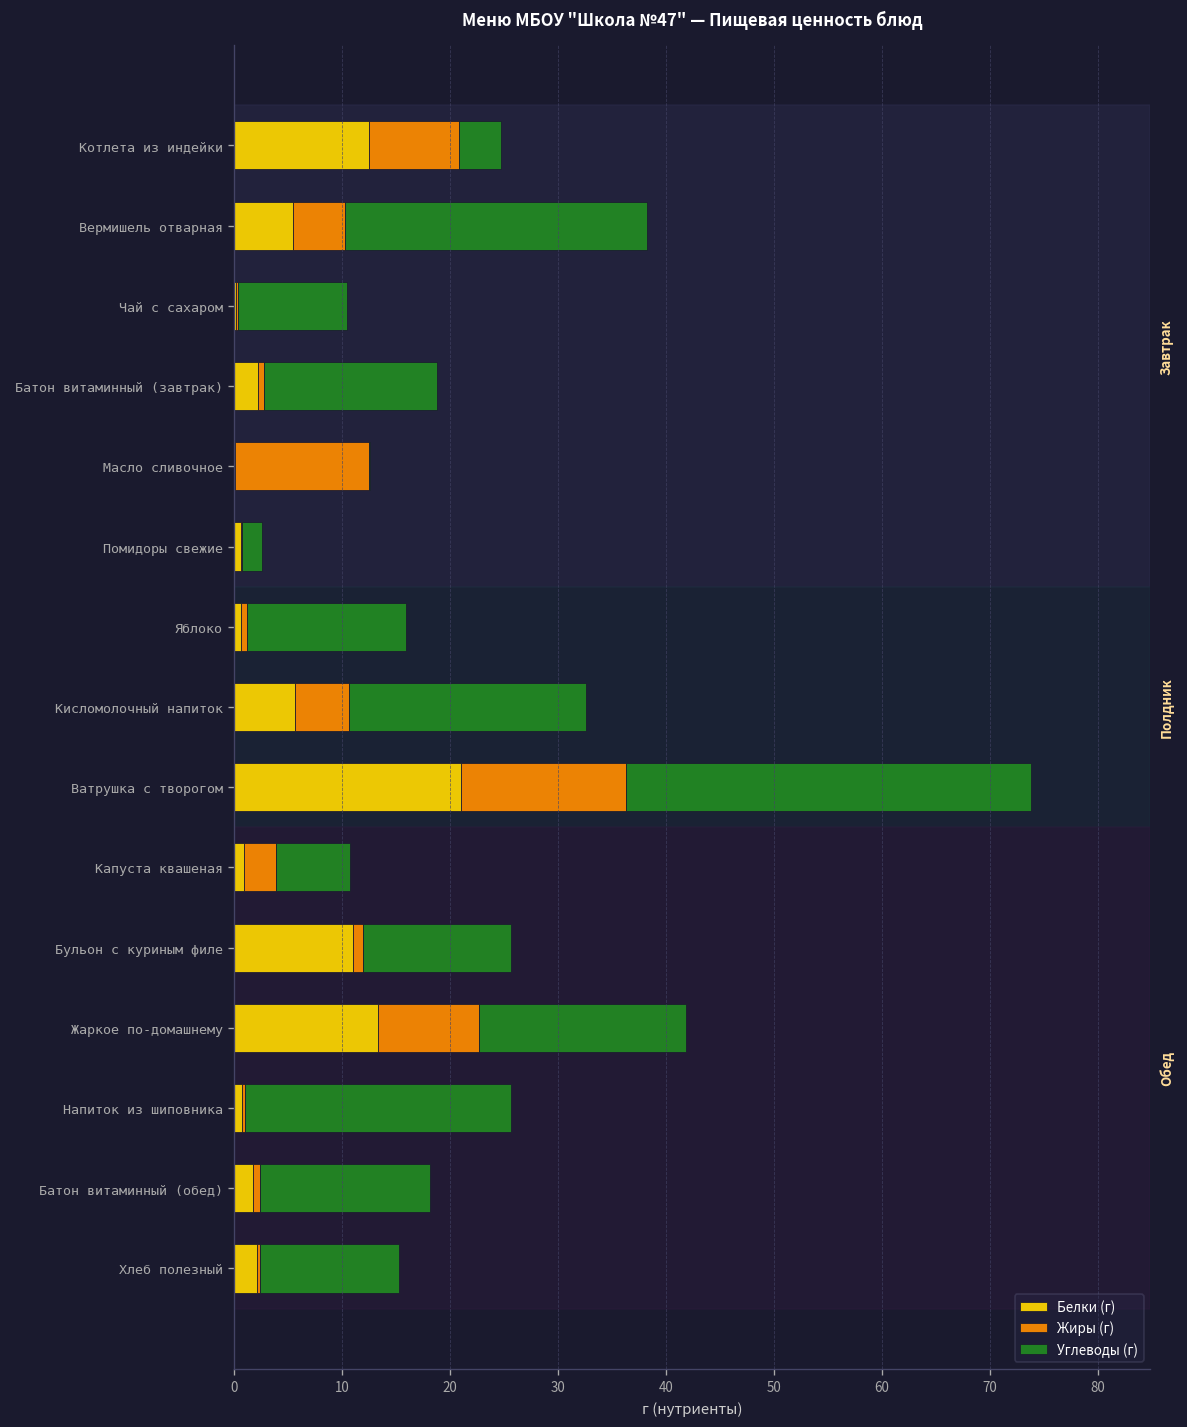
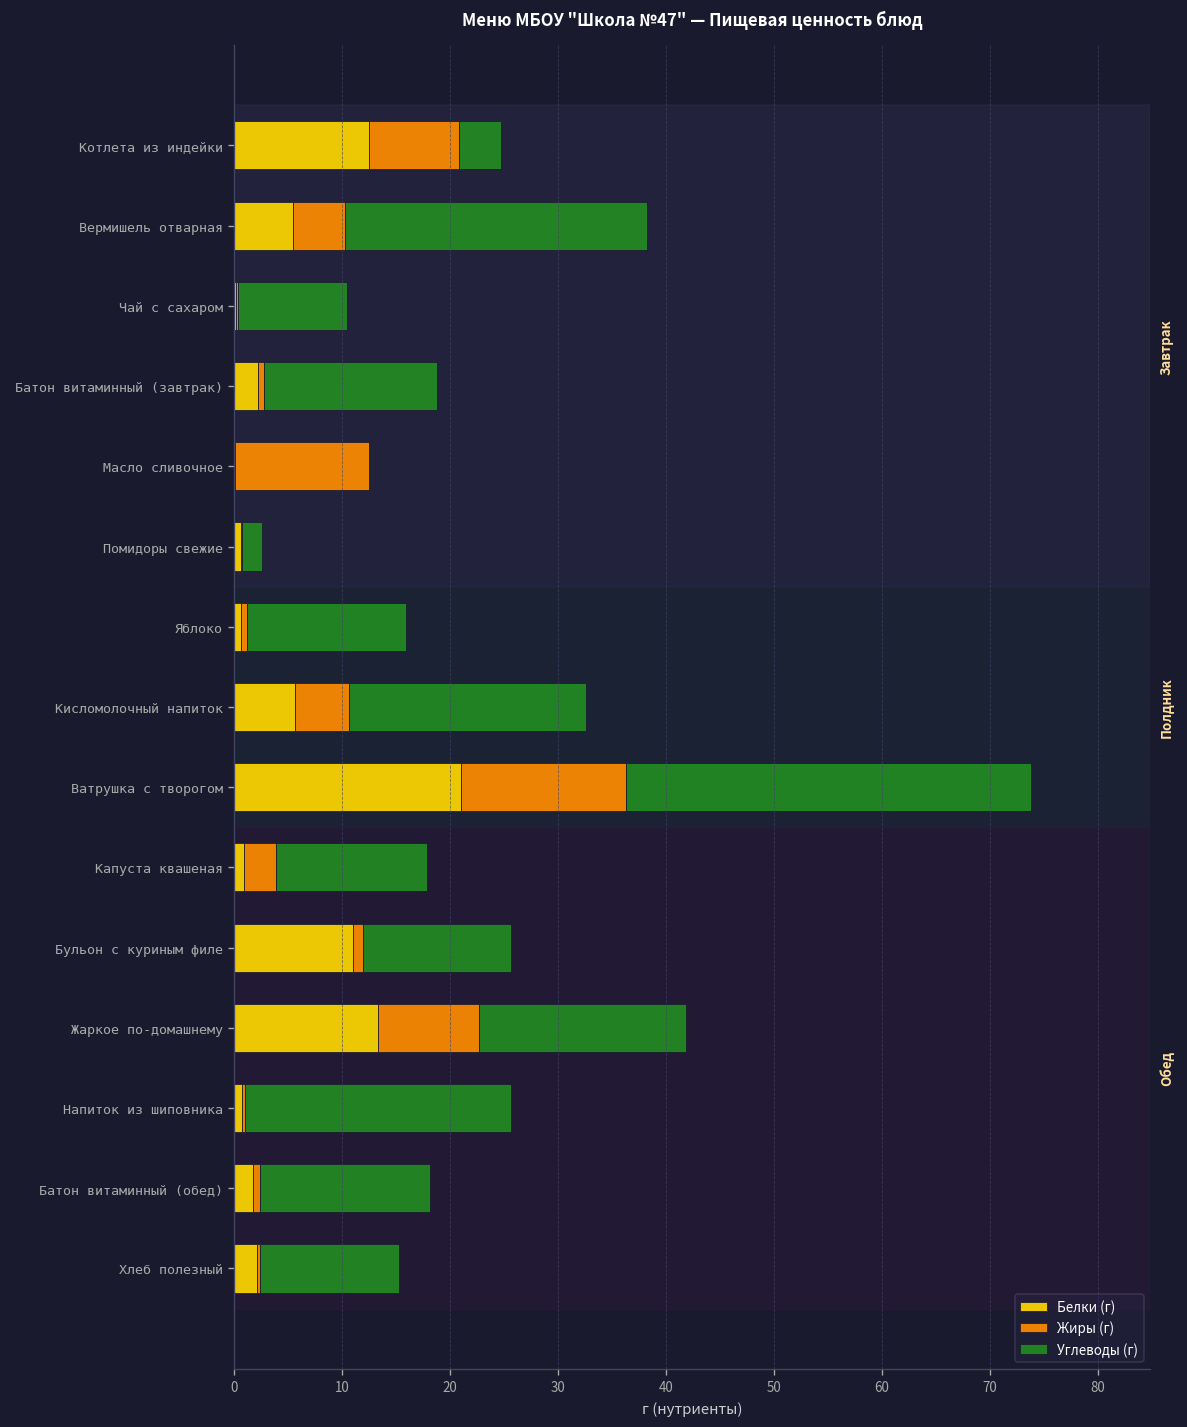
  {
    "Белки (г)": {
      "Котлета из индейки": 13,
      "Вермишель отварная": 5,
      "Батон витаминный (завтрак)": 2,
      "Помидоры свежие": 1,
      "Яблоко": 1,
      "Кисломолочный напиток": 6,
      "Ватрушка с творогом": 21,
      "Капуста квашеная": 1,
      "Бульон с куриным филе": 11,
      "Жаркое по-домашнему": 13,
      "Напиток из шиповника": 1,
      "Батон витаминный (обед)": 2,
      "Хлеб полезный": 2
    },
    "Жиры (г)": {
      "Котлета из индейки": 8,
      "Вермишель отварная": 5,
      "Батон витаминный (завтрак)": 1,
      "Масло сливочное": 12,
      "Яблоко": 1,
      "Кисломолочный напиток": 5,
      "Ватрушка с творогом": 15,
      "Капуста квашеная": 3,
      "Бульон с куриным филе": 1,
      "Жаркое по-домашнему": 9,
      "Напиток из шиповника": 0,
      "Батон витаминный (обед)": 1,
      "Хлеб полезный": 0
    },
    "Углеводы (г)": {
      "Котлета из индейки": 4,
      "Вермишель отварная": 28,
      "Чай с сахаром": 10,
      "Батон витаминный (завтрак)": 16,
      "Помидоры свежие": 2,
      "Яблоко": 15,
      "Кисломолочный напиток": 22,
      "Ватрушка с творогом": 38,
-     "Капуста квашеная": 7,
+     "Капуста квашеная": 14,
      "Бульон с куриным филе": 14,
      "Жаркое по-домашнему": 19,
      "Напиток из шиповника": 25,
      "Батон витаминный (обед)": 16,
      "Хлеб полезный": 13
    }
  }
